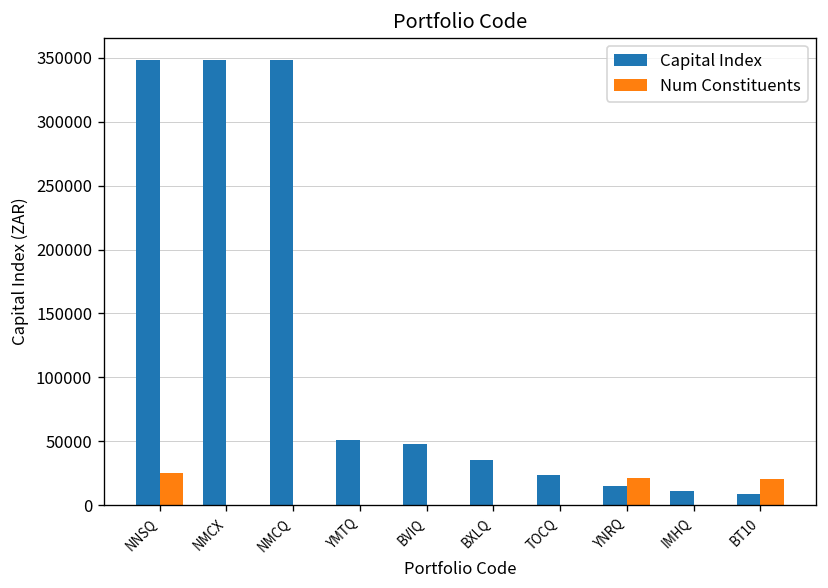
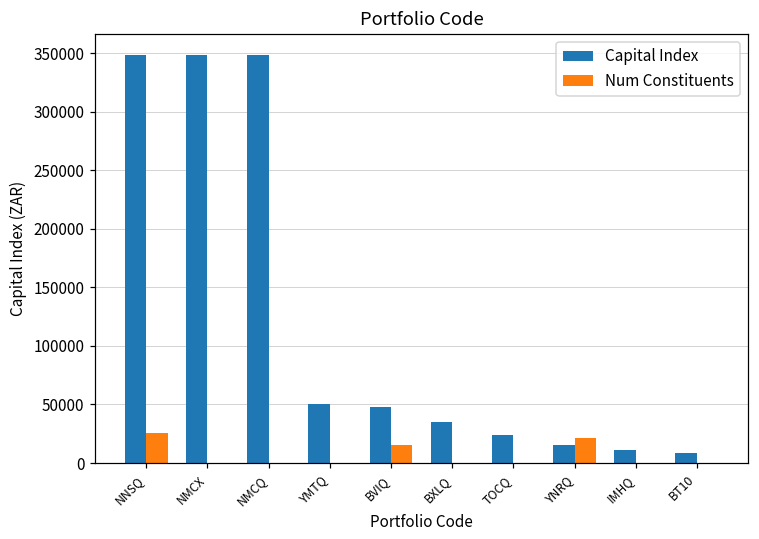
  {
    "Capital Index": {
      "NNSQ": 348000,
      "NMCX": 348000,
      "NMCQ": 348000,
      "YMTQ": 51000,
      "BVIQ": 48000,
      "BXLQ": 35000,
      "TOCQ": 24000,
      "YNRQ": 15000,
      "IMHQ": 11000,
      "BT10": 8000
    },
    "Num Constituents": {
      "NNSQ": 25000,
-     "BVIQ": 0,
+     "BVIQ": 16000,
      "YNRQ": 21000,
-     "BT10": 21000
+     "BT10": 0
    }
  }
